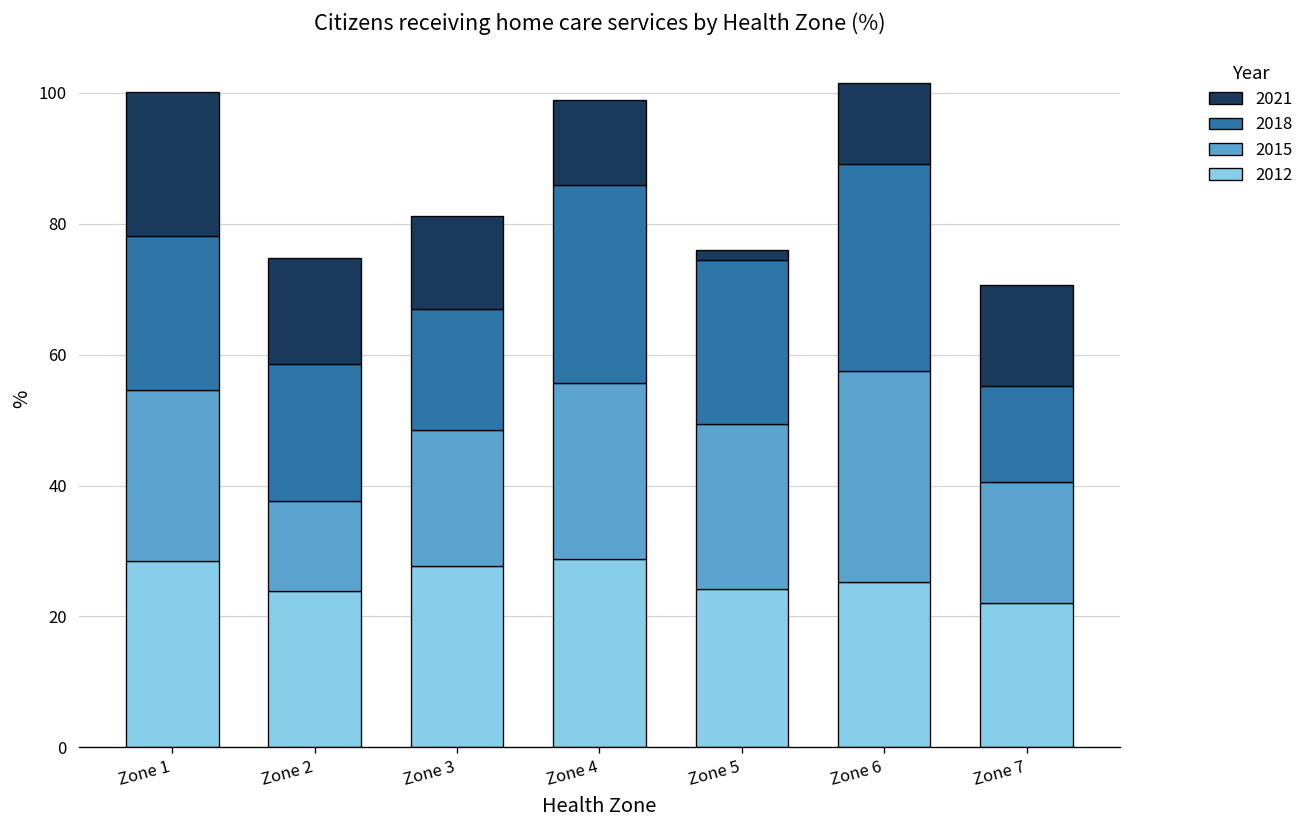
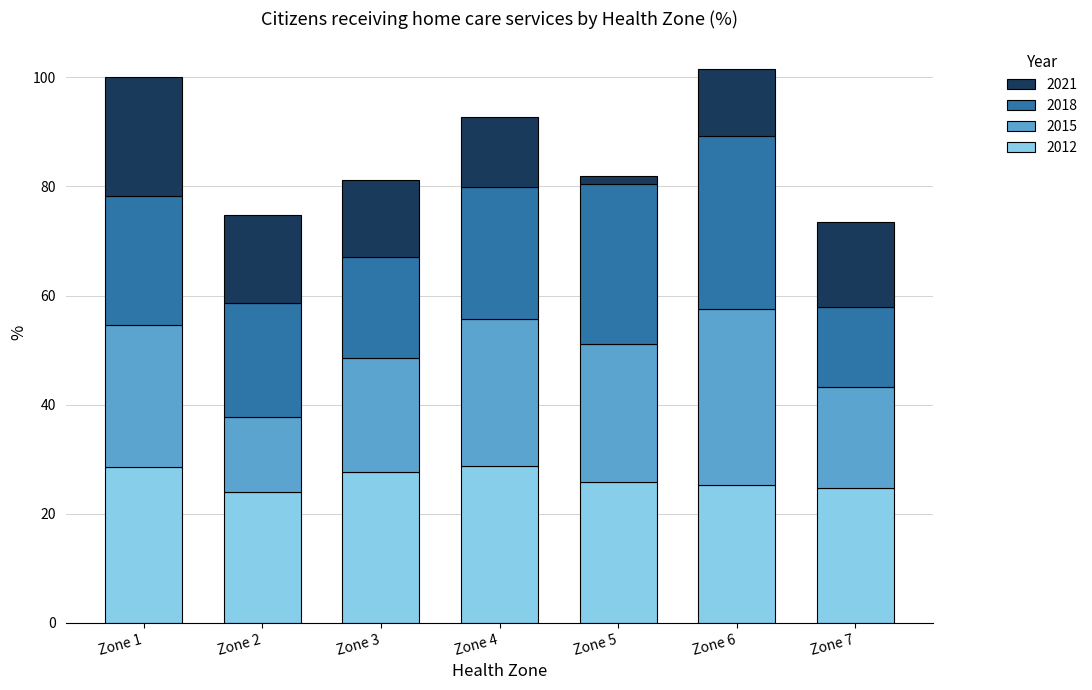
  {
    "2012": {
      "Zone 1": 28,
      "Zone 2": 24,
      "Zone 3": 28,
      "Zone 4": 29,
-     "Zone 5": 24,
+     "Zone 5": 26,
      "Zone 6": 25,
-     "Zone 7": 22
+     "Zone 7": 25
    },
    "2015": {
      "Zone 1": 26,
      "Zone 2": 14,
      "Zone 3": 21,
      "Zone 4": 27,
      "Zone 5": 25,
      "Zone 6": 32,
      "Zone 7": 19
    },
    "2018": {
      "Zone 1": 24,
      "Zone 2": 21,
      "Zone 3": 18,
-     "Zone 4": 30,
-     "Zone 5": 25,
+     "Zone 4": 24,
+     "Zone 5": 29,
      "Zone 6": 32,
      "Zone 7": 15
    },
    "2021": {
      "Zone 1": 22,
      "Zone 2": 16,
      "Zone 3": 14,
      "Zone 4": 13,
      "Zone 5": 2,
      "Zone 6": 12,
      "Zone 7": 15
    }
  }
